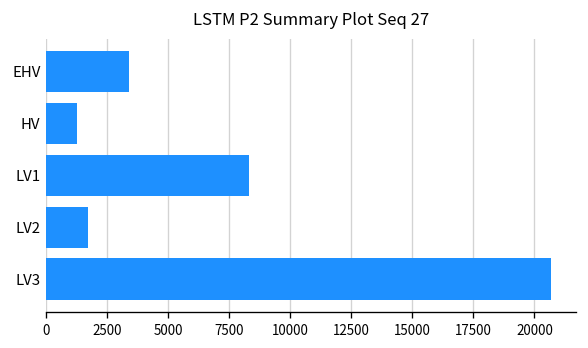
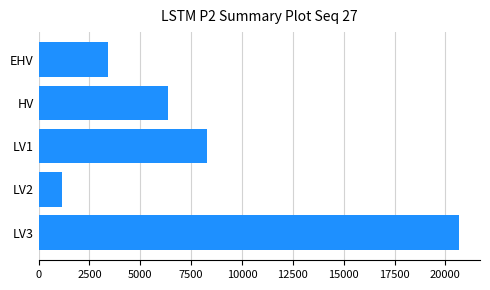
  {
    "EHV": 3400,
-   "HV": 1300,
+   "HV": 6300,
    "LV1": 8300,
-   "LV2": 1700,
+   "LV2": 1200,
    "LV3": 20700
  }
